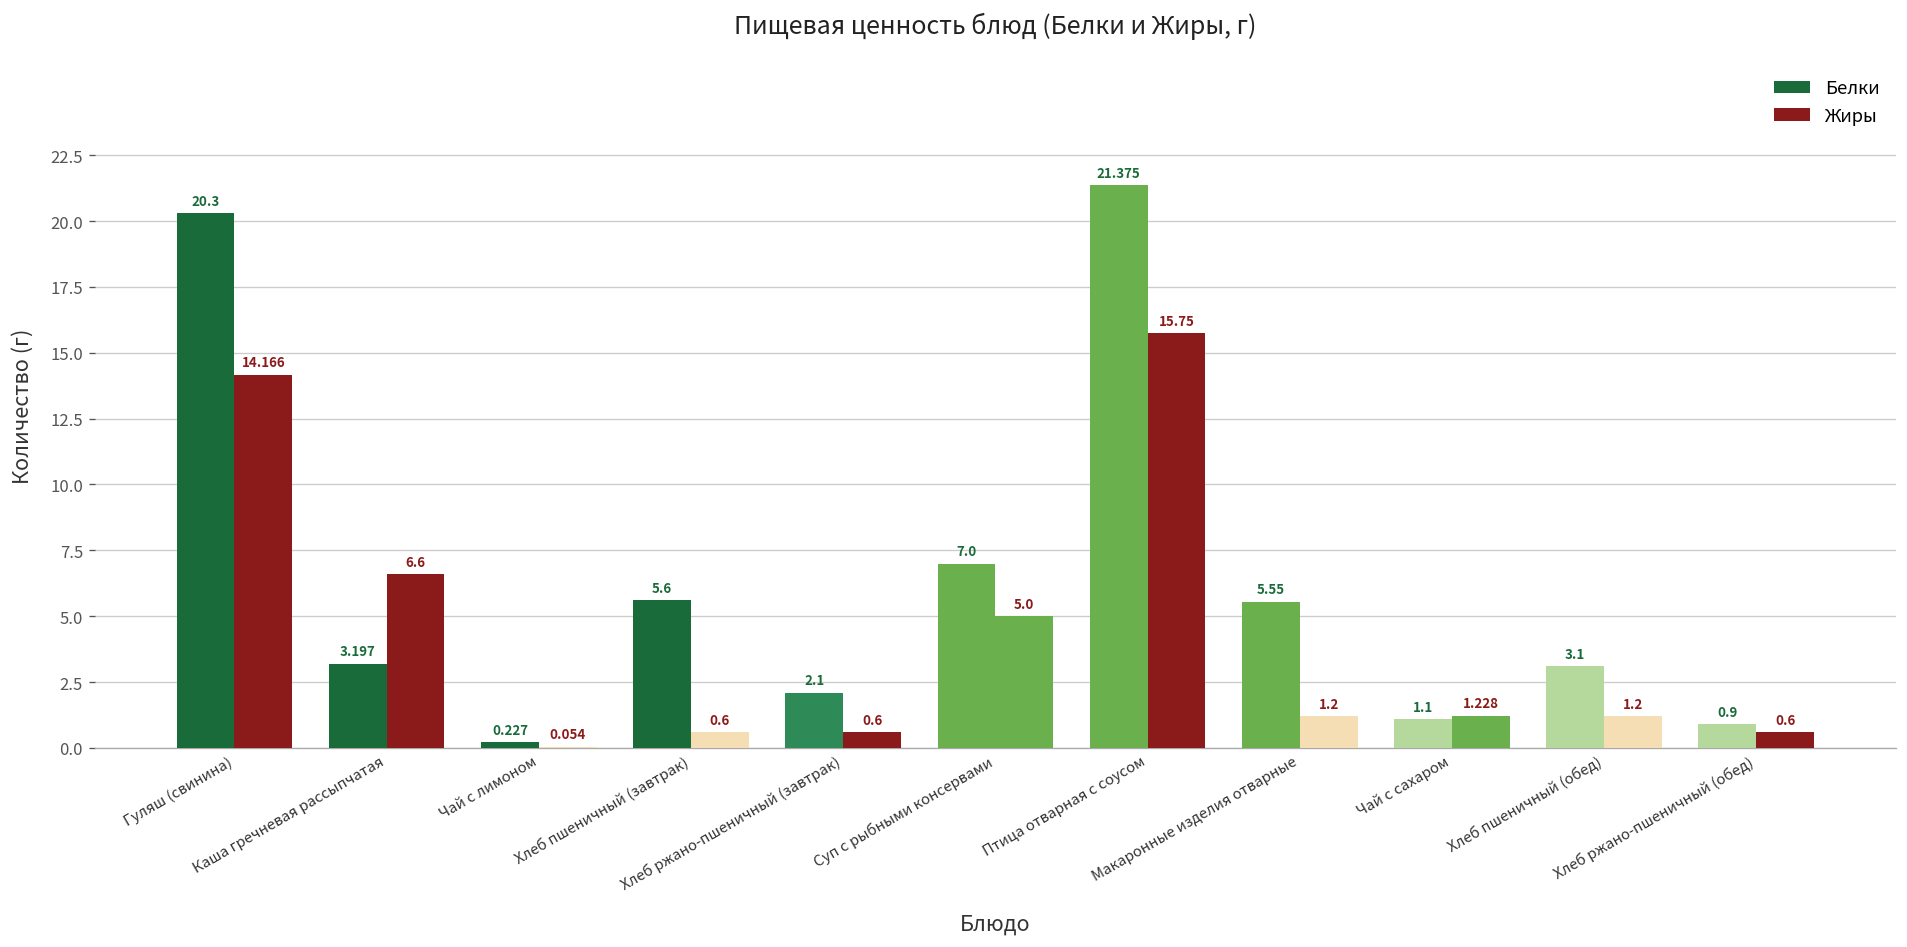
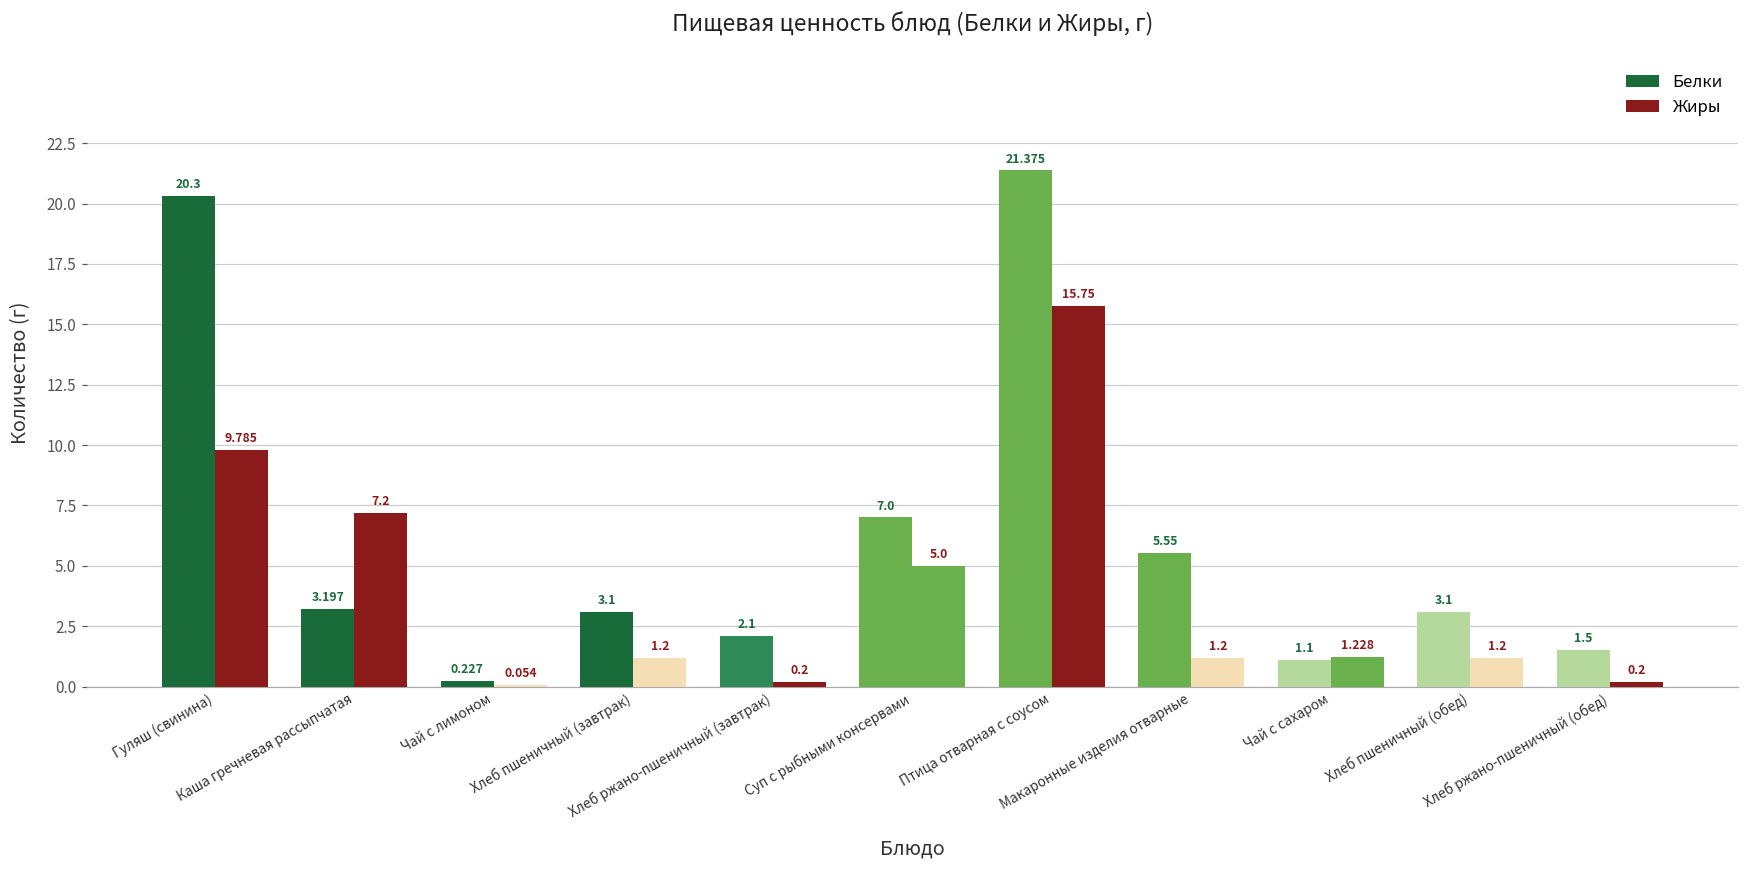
  {
    "Белки": {
      "Гуляш (свинина)": 20.3,
      "Каша гречневая рассыпчатая": 3.197,
      "Чай с лимоном": 0.227,
-     "Хлеб пшеничный (завтрак)": 5.6,
+     "Хлеб пшеничный (завтрак)": 3.1,
      "Хлеб ржано-пшеничный (завтрак)": 2.1,
      "Суп с рыбными консервами": 7.0,
      "Птица отварная с соусом": 21.375,
      "Макаронные изделия отварные": 5.55,
      "Чай с сахаром": 1.1,
      "Хлеб пшеничный (обед)": 3.1,
-     "Хлеб ржано-пшеничный (обед)": 0.9
+     "Хлеб ржано-пшеничный (обед)": 1.5
    },
    "Жиры": {
-     "Гуляш (свинина)": 14.166,
-     "Каша гречневая рассыпчатая": 6.6,
+     "Гуляш (свинина)": 9.785,
+     "Каша гречневая рассыпчатая": 7.2,
      "Чай с лимоном": 0.054,
-     "Хлеб пшеничный (завтрак)": 0.6,
-     "Хлеб ржано-пшеничный (завтрак)": 0.6,
+     "Хлеб пшеничный (завтрак)": 1.2,
+     "Хлеб ржано-пшеничный (завтрак)": 0.2,
      "Суп с рыбными консервами": 5.0,
      "Птица отварная с соусом": 15.75,
      "Макаронные изделия отварные": 1.2,
      "Чай с сахаром": 1.228,
      "Хлеб пшеничный (обед)": 1.2,
-     "Хлеб ржано-пшеничный (обед)": 0.6
+     "Хлеб ржано-пшеничный (обед)": 0.2
    }
  }
